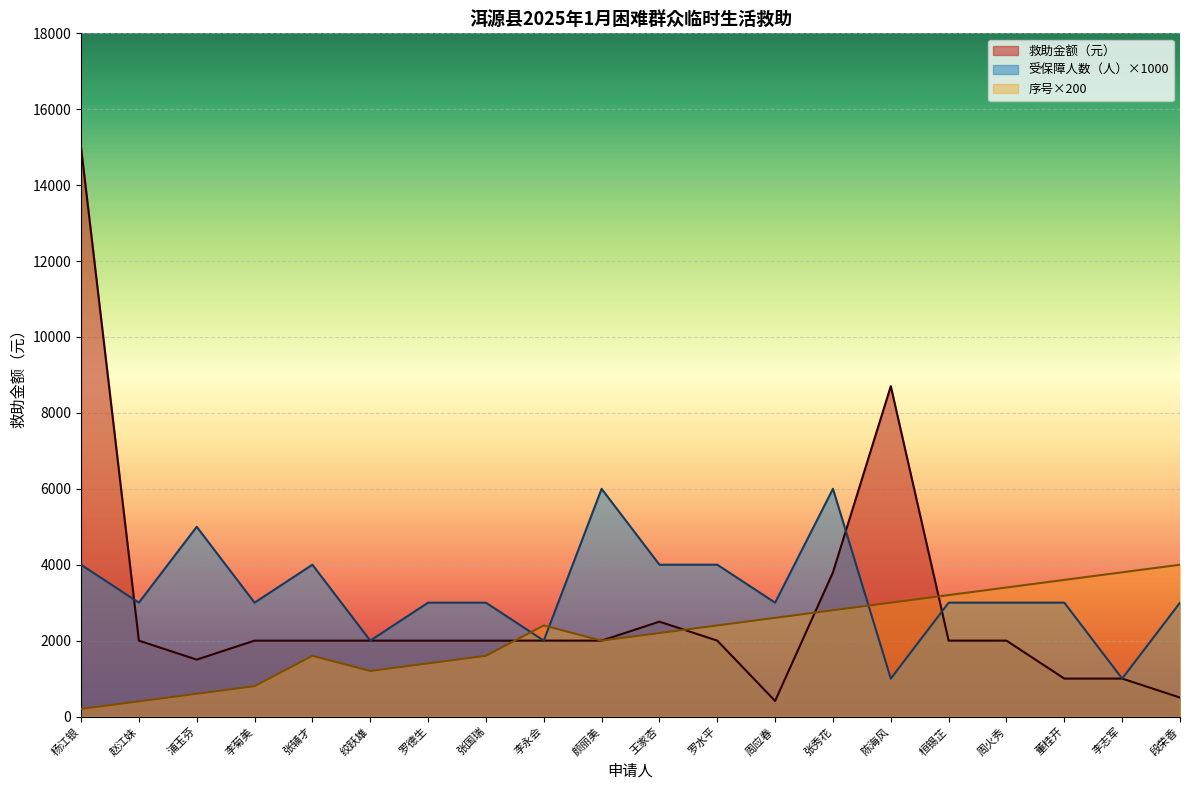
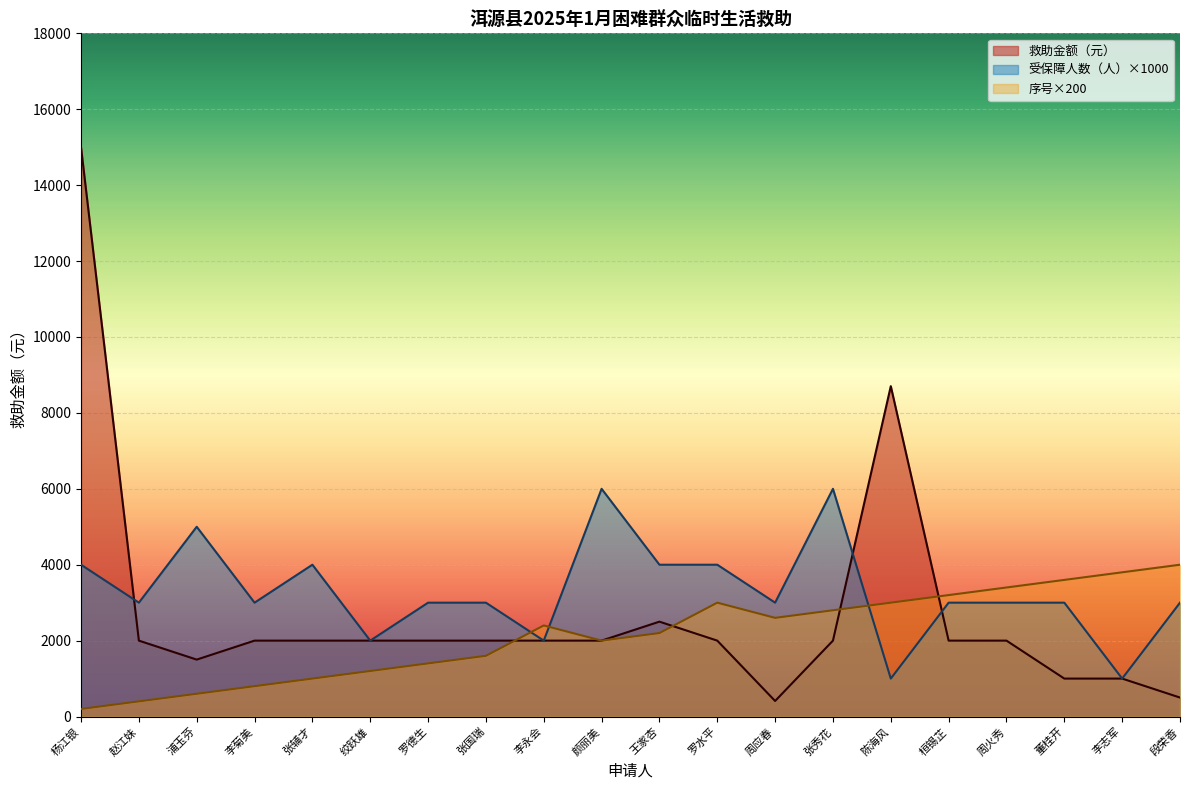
  {
    "救助金额（元）": {
      "杨江银": 15000,
      "赵江妹": 2000,
      "浦玉芬": 1500,
      "李菊美": 2000,
      "张辅才": 2000,
      "罗德生": 2000,
      "张国瑞": 2000,
      "王家杏": 2500,
      "罗水平": 2000,
      "周应春": 400,
-     "张秀花": 3800,
+     "张秀花": 2000,
      "陈海风": 8700,
      "桓锡芷": 2000,
      "周火秀": 2000,
      "董桂开": 1000,
      "段荣香": 500
    },
    "受保障人数（人）×1000": {
      "杨江银": 4000,
      "赵江妹": 3000,
      "浦玉芬": 5000,
      "李菊美": 3000,
      "张辅才": 4000,
      "罗德生": 3000,
      "张国瑞": 3000,
      "颜丽美": 6000,
      "王家杏": 4000,
      "罗水平": 4000,
      "周应春": 3000,
      "张秀花": 6000,
      "陈海风": 1000,
      "桓锡芷": 3000,
      "周火秀": 3000,
      "董桂开": 3000,
      "段荣香": 3000
    },
    "序号×200": {
      "杨江银": 200,
      "赵江妹": 400,
      "浦玉芬": 600,
      "李菊美": 800,
-     "张辅才": 1600,
+     "张辅才": 1000,
      "绞跃雄": 1200,
      "罗德生": 1400,
      "张国瑞": 1600,
      "李永会": 2400,
      "王家杏": 2200,
-     "罗水平": 2400,
+     "罗水平": 3000,
      "周应春": 2600,
      "张秀花": 2800,
      "陈海风": 3000,
      "桓锡芷": 3200,
      "周火秀": 3400,
      "董桂开": 3600,
      "李志军": 3800,
      "段荣香": 4000
    }
  }
